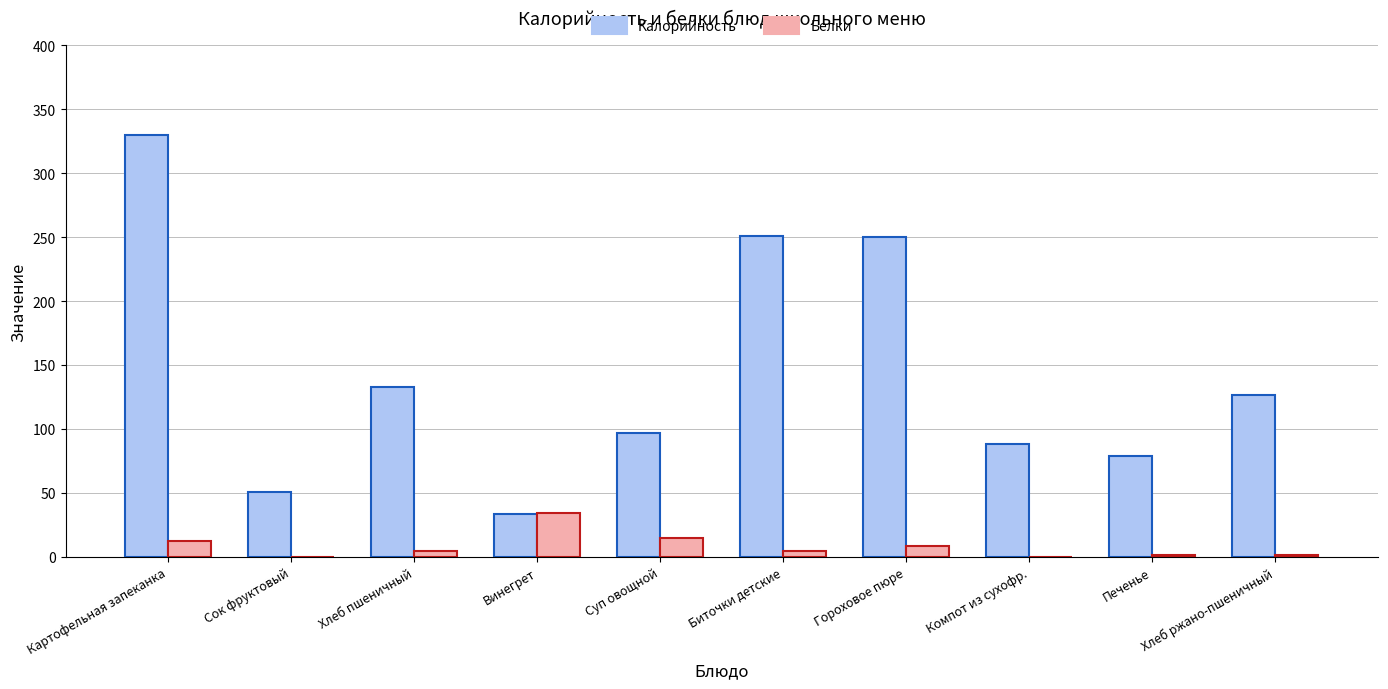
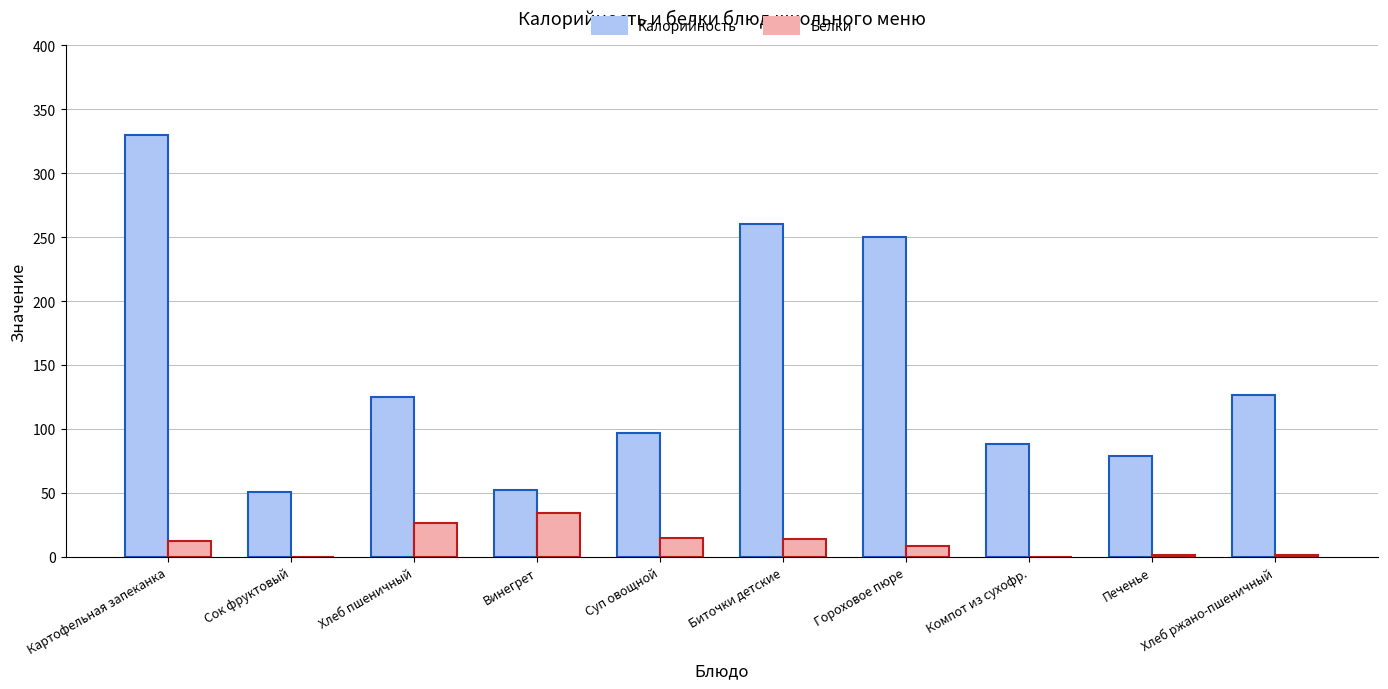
  {
    "Калорийность": {
      "Картофельная запеканка": 330,
      "Сок фруктовый": 51,
-     "Хлеб пшеничный": 133,
-     "Винегрет": 34,
+     "Хлеб пшеничный": 125,
+     "Винегрет": 53,
      "Суп овощной": 97,
-     "Биточки детские": 251,
+     "Биточки детские": 260,
      "Гороховое пюре": 250,
      "Компот из сухофр.": 88,
      "Печенье": 79,
      "Хлеб ржано-пшеничный": 127
    },
    "Белки": {
      "Картофельная запеканка": 13,
-     "Хлеб пшеничный": 5,
+     "Хлеб пшеничный": 27,
      "Винегрет": 34,
      "Суп овощной": 15,
-     "Биточки детские": 5,
+     "Биточки детские": 14,
      "Гороховое пюре": 9
    }
  }
